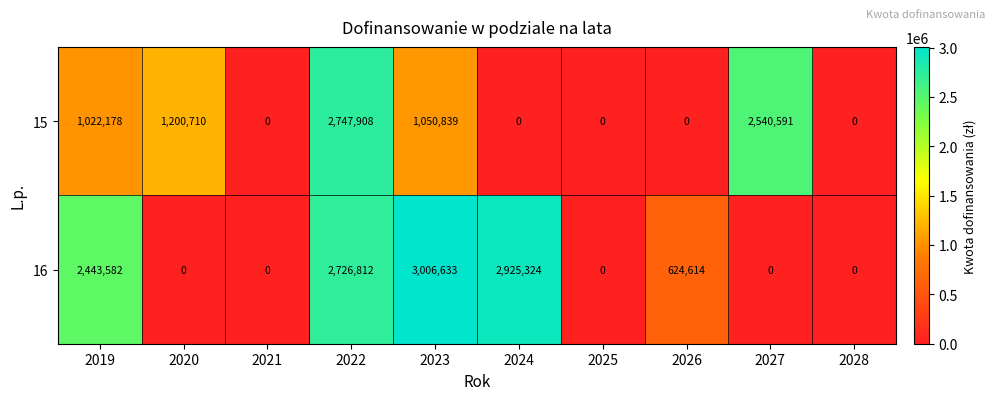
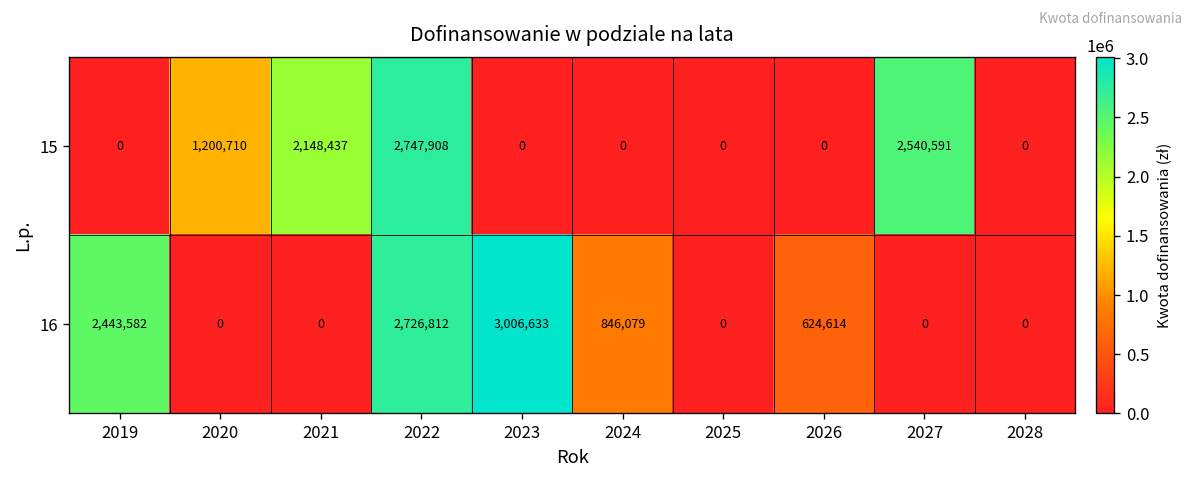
  {
    "15": {
-     "2019": "1,022,178",
+     "2019": "0",
      "2020": "1,200,710",
-     "2021": "0",
+     "2021": "2,148,437",
      "2022": "2,747,908",
-     "2023": "1,050,839",
+     "2023": "0",
      "2024": "0",
      "2025": "0",
      "2026": "0",
      "2027": "2,540,591",
      "2028": "0"
    },
    "16": {
      "2019": "2,443,582",
      "2020": "0",
      "2021": "0",
      "2022": "2,726,812",
      "2023": "3,006,633",
-     "2024": "2,925,324",
+     "2024": "846,079",
      "2025": "0",
      "2026": "624,614",
      "2027": "0",
      "2028": "0"
    }
  }
